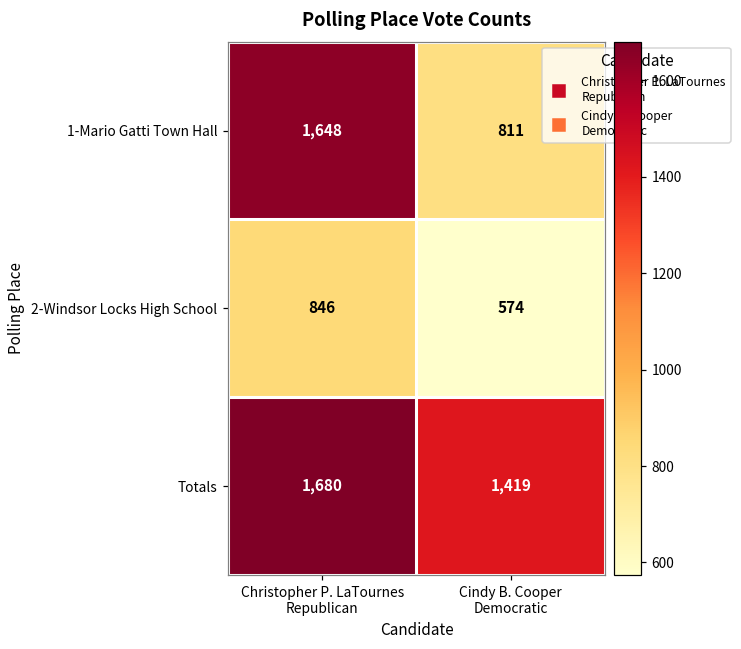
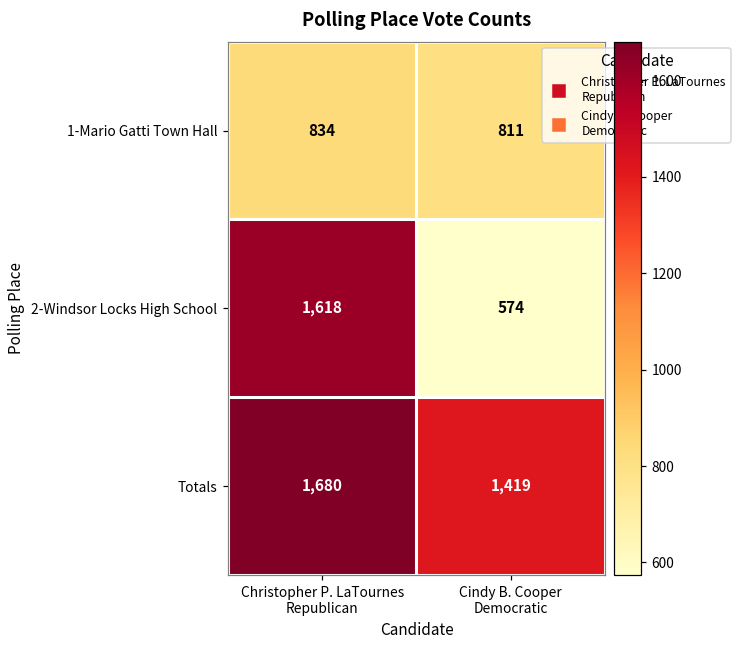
  {
    "1-Mario Gatti Town Hall": {
-     "Christopher P. LaTournes Republican": "1,648",
+     "Christopher P. LaTournes Republican": "834",
      "Cindy B. Cooper Democratic": "811"
    },
    "2-Windsor Locks High School": {
-     "Christopher P. LaTournes Republican": "846",
+     "Christopher P. LaTournes Republican": "1,618",
      "Cindy B. Cooper Democratic": "574"
    },
    "Totals": {
      "Christopher P. LaTournes Republican": "1,680",
      "Cindy B. Cooper Democratic": "1,419"
    }
  }
